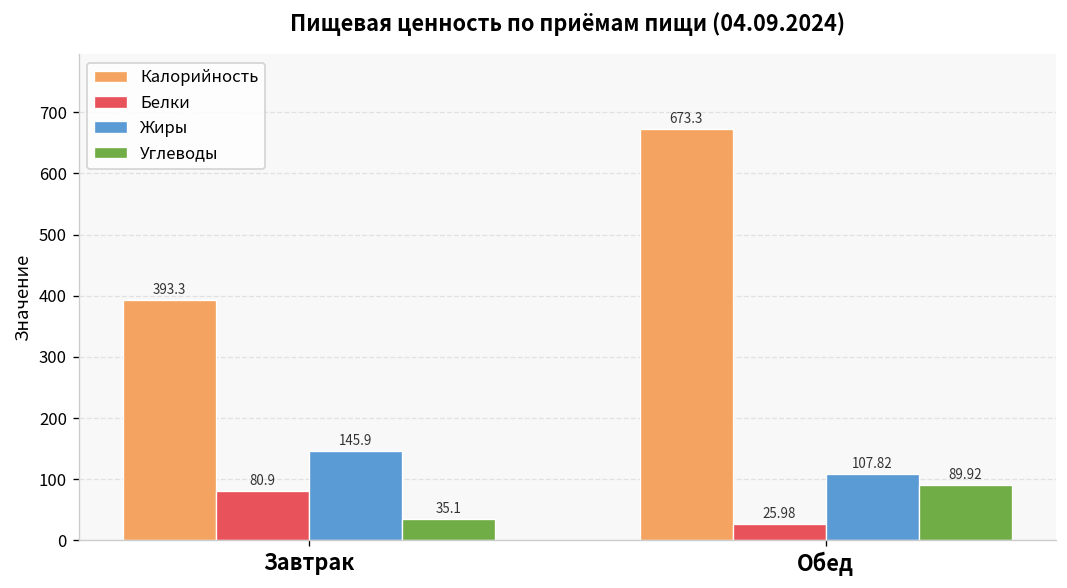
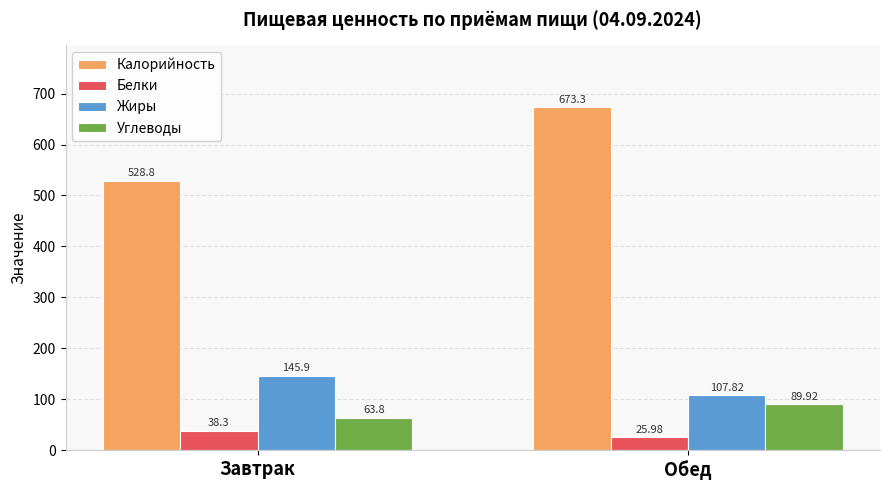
  {
    "Калорийность": {
-     "Завтрак": 393.3,
+     "Завтрак": 528.8,
      "Обед": 673.3
    },
    "Белки": {
-     "Завтрак": 80.9,
+     "Завтрак": 38.3,
      "Обед": 25.98
    },
    "Жиры": {
      "Завтрак": 145.9,
      "Обед": 107.82
    },
    "Углеводы": {
-     "Завтрак": 35.1,
+     "Завтрак": 63.8,
      "Обед": 89.92
    }
  }
